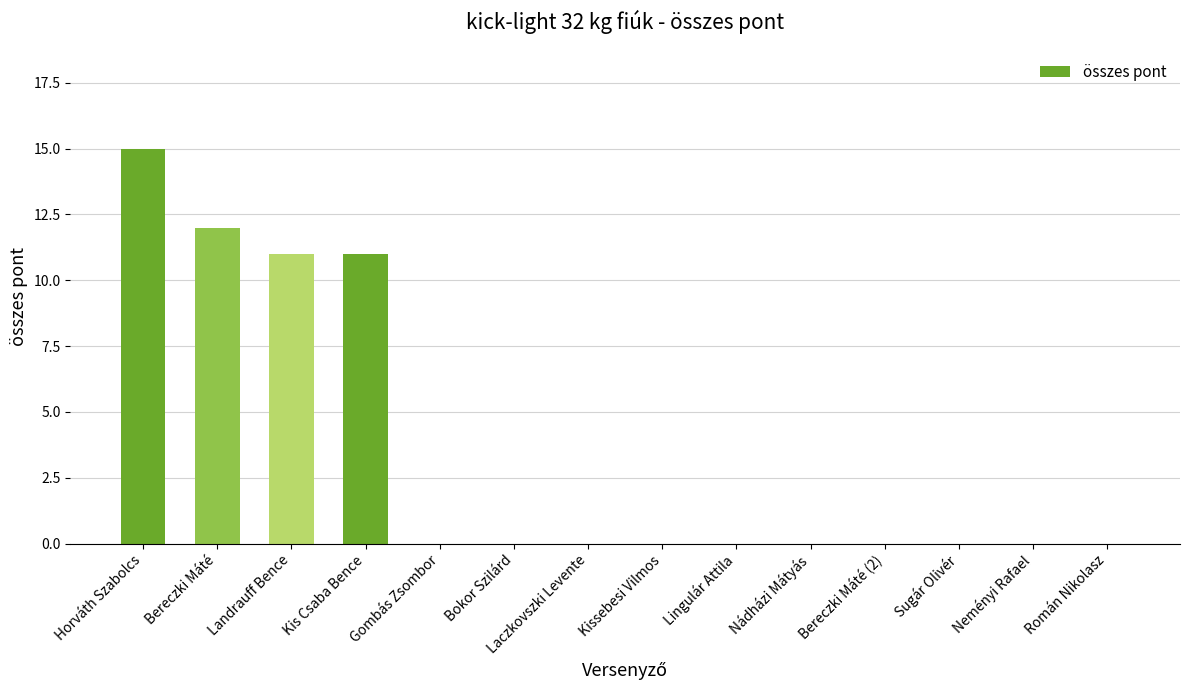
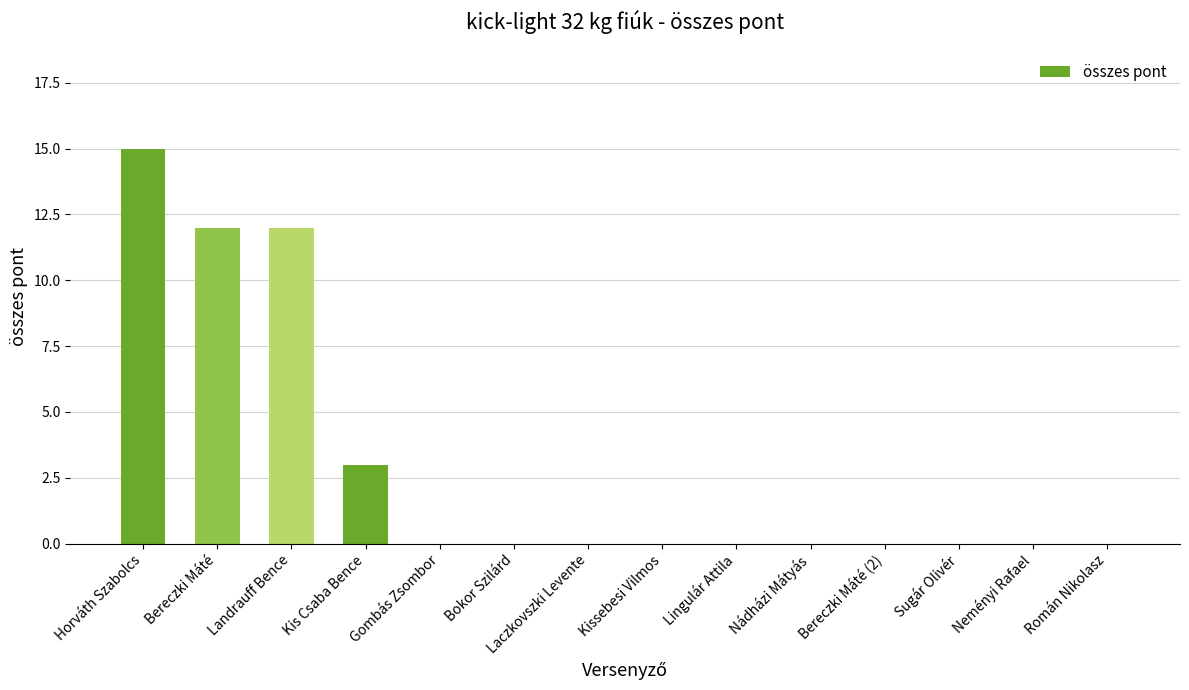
  {
    "Horváth Szabolcs": 15,
    "Bereczki Máté": 12,
-   "Landrauff Bence": 11,
-   "Kis Csaba Bence": 11,
+   "Landrauff Bence": 12,
+   "Kis Csaba Bence": 3,
    "Gombás Zsombor": 0,
    "Bokor Szilárd": 0,
    "Laczkovszki Levente": 0,
    "Kissebesi Vilmos": 0,
    "Lingulár Attila": 0,
    "Nádházi Mátyás": 0,
    "Bereczki Máté (2)": 0,
    "Sugár Olivér": 0,
    "Neményi Rafael": 0,
    "Román Nikolasz": 0
  }
